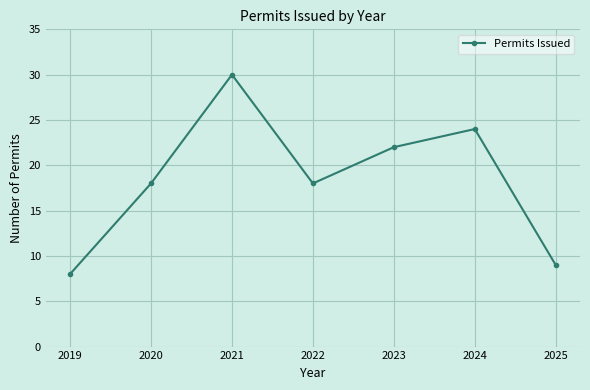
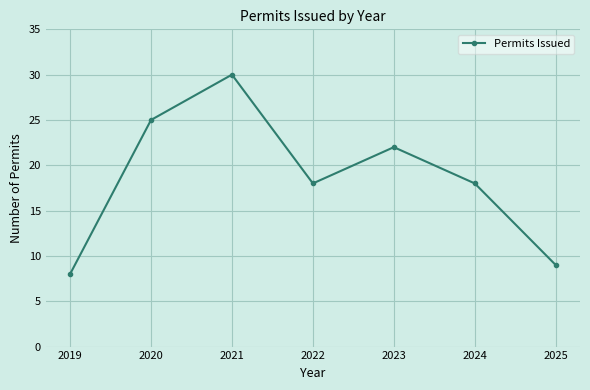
  {
    "2019": 8,
-   "2020": 18,
+   "2020": 25,
    "2021": 30,
    "2022": 18,
    "2023": 22,
-   "2024": 24,
+   "2024": 18,
    "2025": 9
  }
